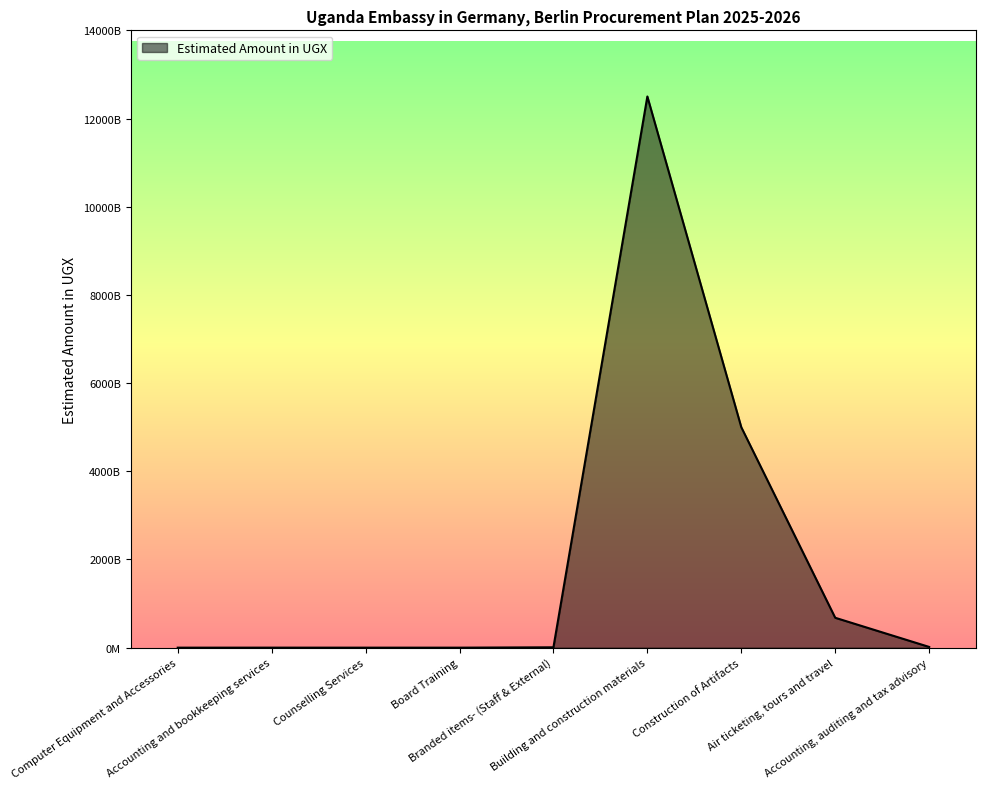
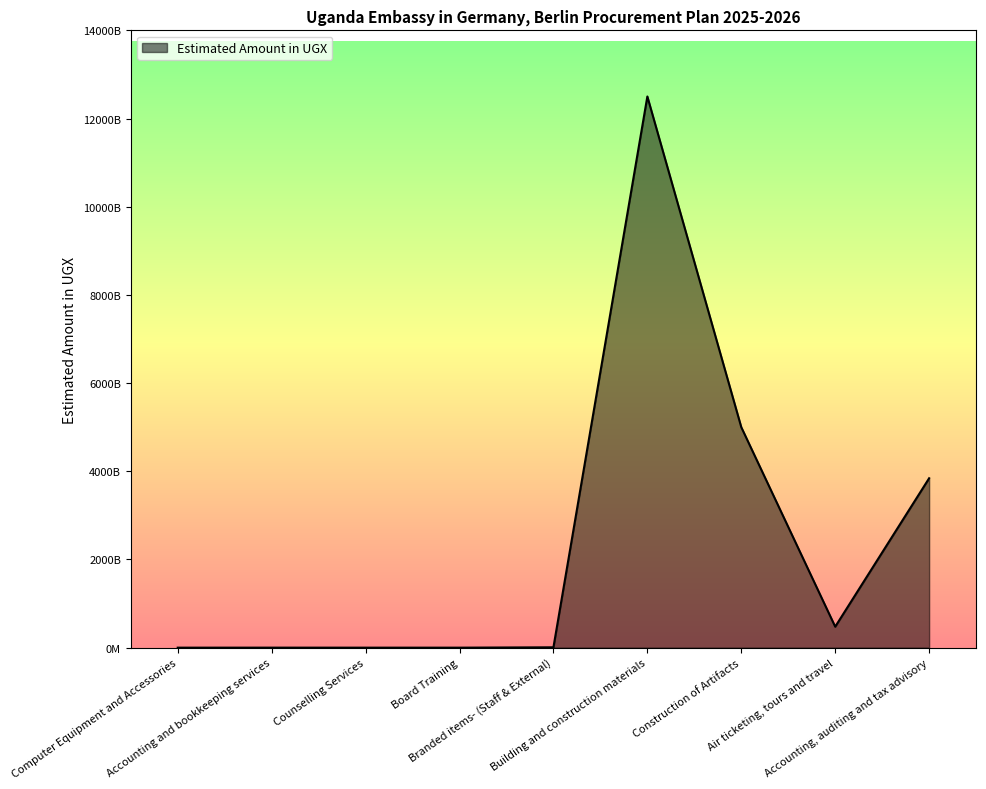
  {
    "Computer Equipment and Accessories": 0,
    "Accounting and bookkeeping services": 0,
    "Counselling Services": 0,
    "Board Training": 0,
    "Branded items- (Staff & External)": 0,
    "Building and construction materials": 12500000000000,
    "Construction of Artifacts": 5000000000000,
-   "Air ticketing, tours and travel": 700000000000,
-   "Accounting, auditing and tax advisory": 0
+   "Air ticketing, tours and travel": 500000000000,
+   "Accounting, auditing and tax advisory": 3800000000000
  }
